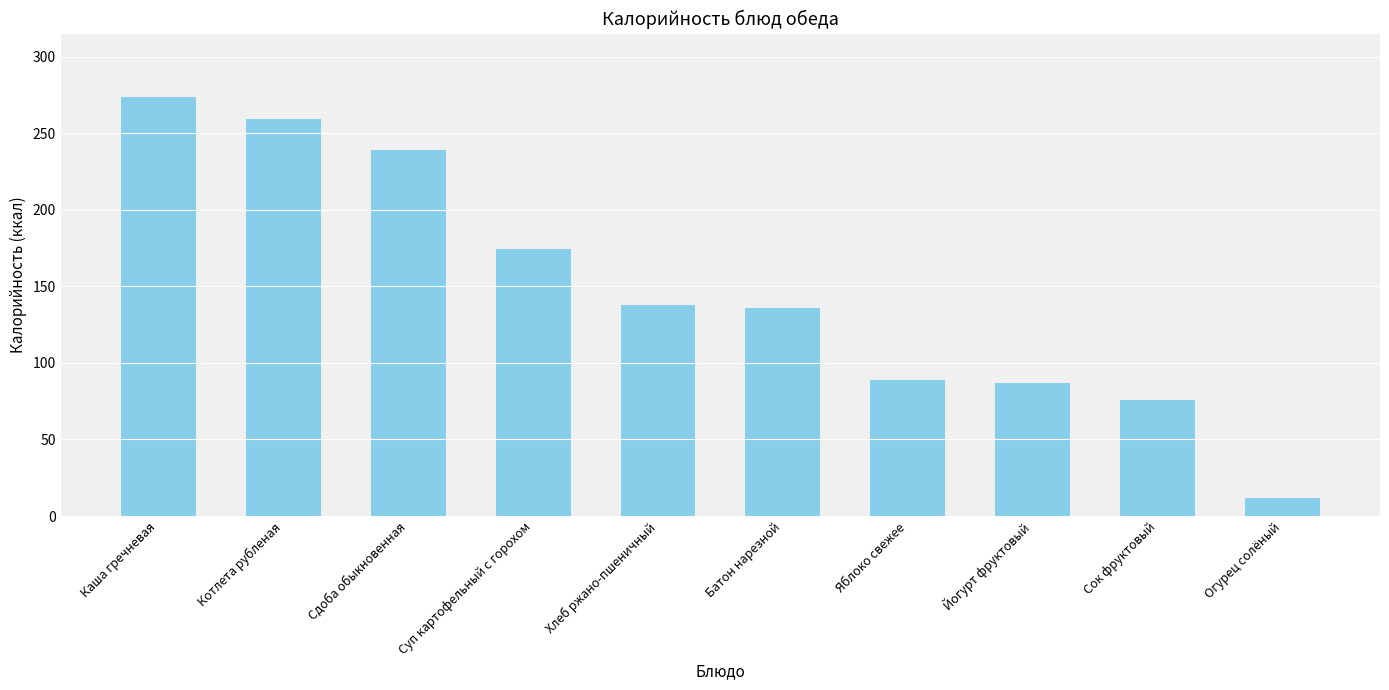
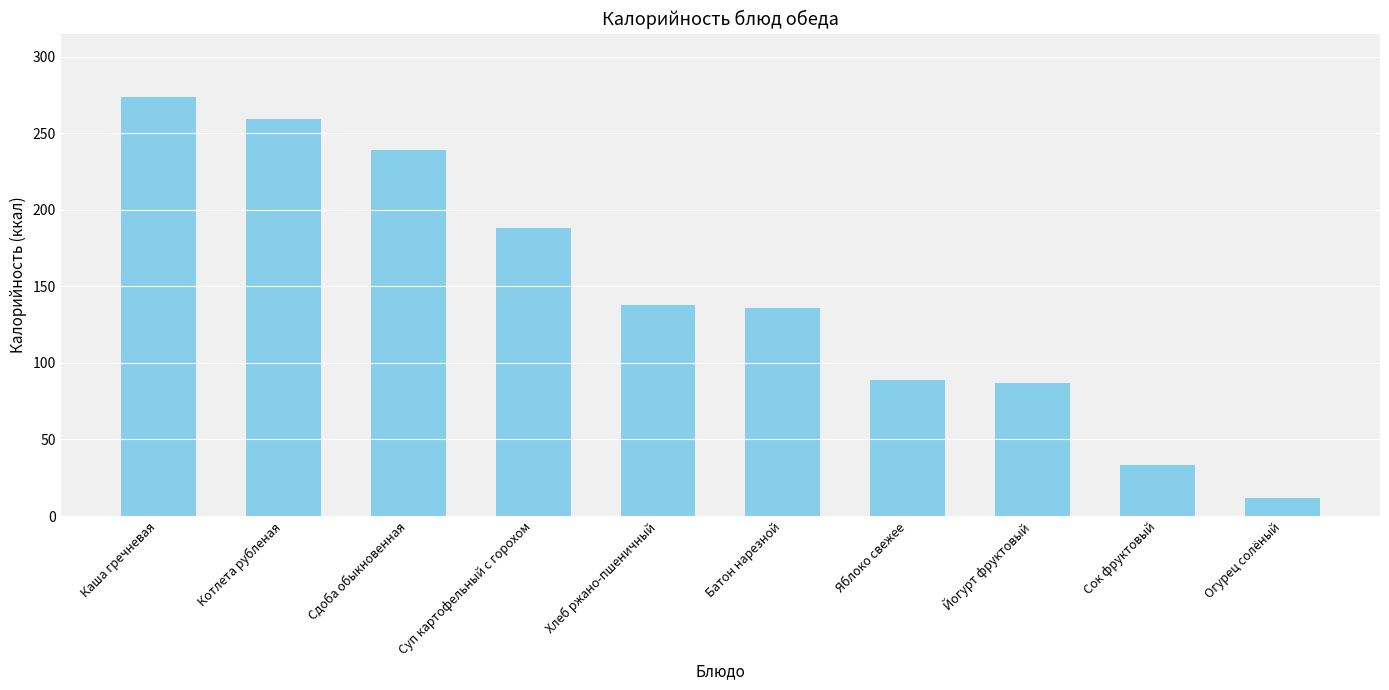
  {
    "Каша гречневая": 274,
    "Котлета рубленая": 259,
    "Сдоба обыкновенная": 239,
-   "Суп картофельный с горохом": 174,
+   "Суп картофельный с горохом": 188,
    "Хлеб ржано-пшеничный": 138,
    "Батон нарезной": 136,
    "Яблоко свежее": 89,
    "Йогурт фруктовый": 87,
-   "Сок фруктовый": 76,
+   "Сок фруктовый": 34,
    "Огурец солёный": 12
  }
